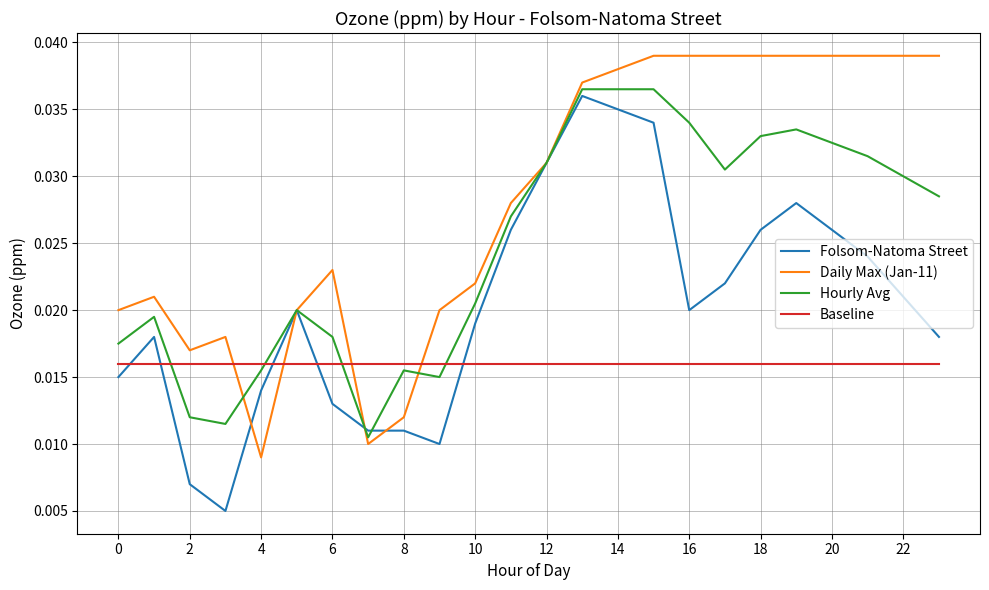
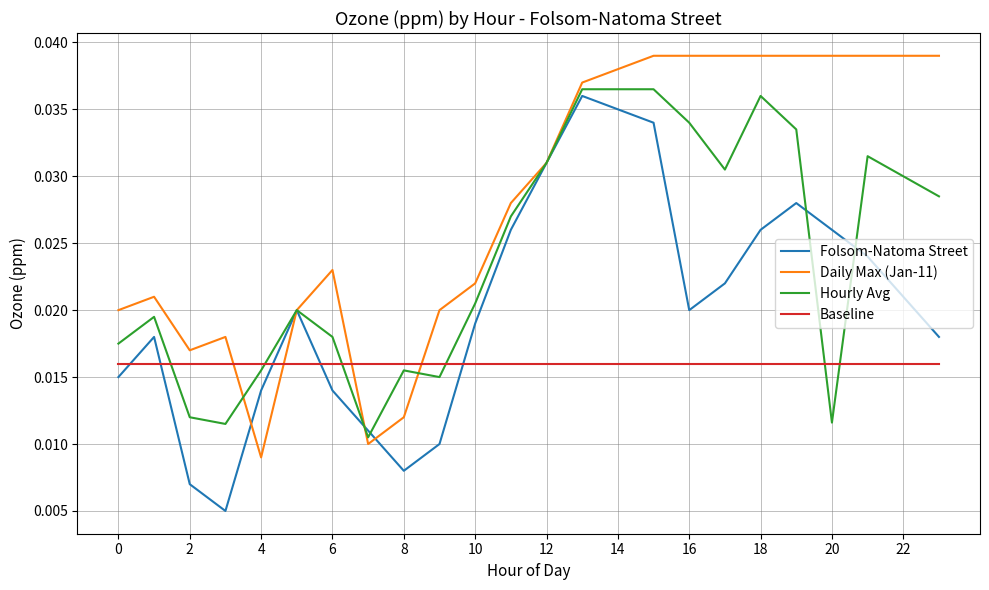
  {
    "Folsom-Natoma Street": {
      "0": 0.015,
      "2": 0.007,
      "4": 0.014,
-     "6": 0.013,
-     "8": 0.011,
+     "6": 0.014,
+     "8": 0.008,
      "10": 0.019,
      "14": 0.035,
      "16": 0.020,
      "18": 0.026,
      "20": 0.026
    },
    "Daily Max (Jan-11)": {
      "0": 0.0200,
      "2": 0.0170,
      "4": 0.0090,
      "6": 0.0230,
      "8": 0.0120,
      "10": 0.0220,
      "14": 0.0380,
      "16": 0.0390,
      "18": 0.0390,
      "20": 0.0390,
      "22": 0.0390
    },
    "Hourly Avg": {
      "0": 0.0175,
      "2": 0.0120,
      "4": 0.0155,
      "6": 0.0180,
      "8": 0.0155,
      "10": 0.0205,
      "14": 0.0365,
      "16": 0.0340,
-     "18": 0.033,
-     "20": 0.0325,
+     "18": 0.036,
+     "20": 0.0116,
      "22": 0.0300
    },
    "Baseline": {
      "0": 0.0160,
      "2": 0.0160,
      "4": 0.0160,
      "6": 0.0160,
      "8": 0.0160,
      "10": 0.0160,
      "12": 0.0160,
      "14": 0.0160,
      "16": 0.0160,
      "18": 0.0160,
      "20": 0.0160,
      "22": 0.0160
    }
  }
